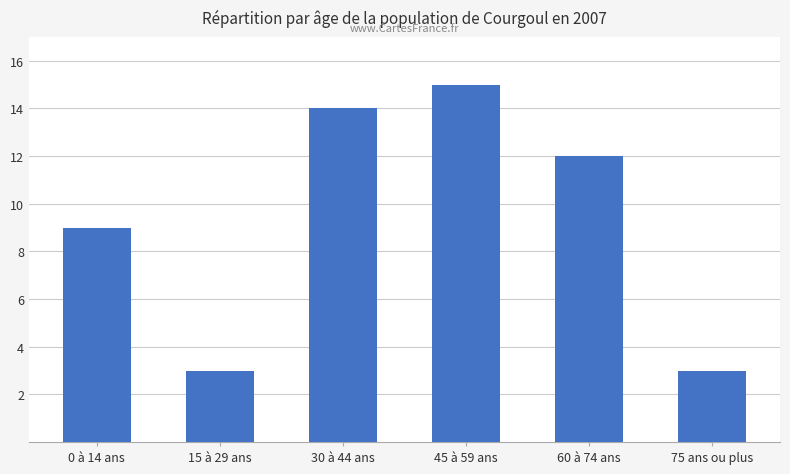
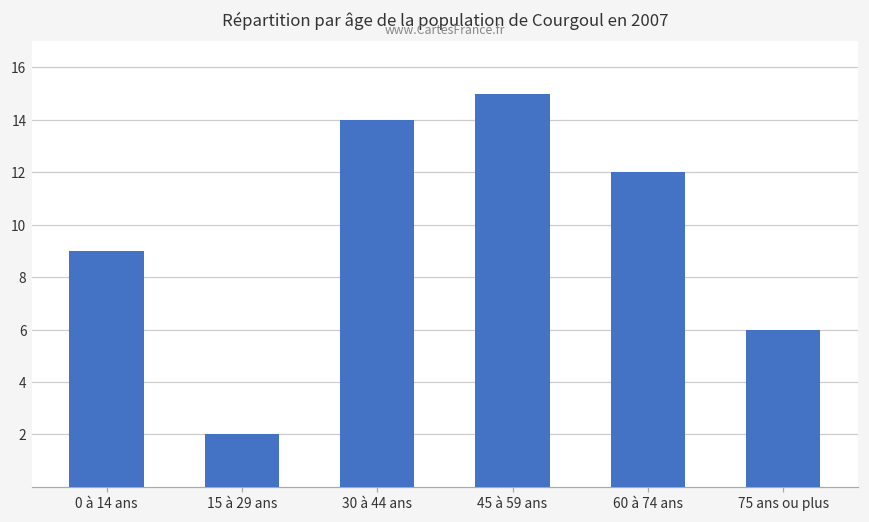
  {
    "0 à 14 ans": 9,
-   "15 à 29 ans": 3,
+   "15 à 29 ans": 2,
    "30 à 44 ans": 14,
    "45 à 59 ans": 15,
    "60 à 74 ans": 12,
-   "75 ans ou plus": 3
+   "75 ans ou plus": 6
  }
